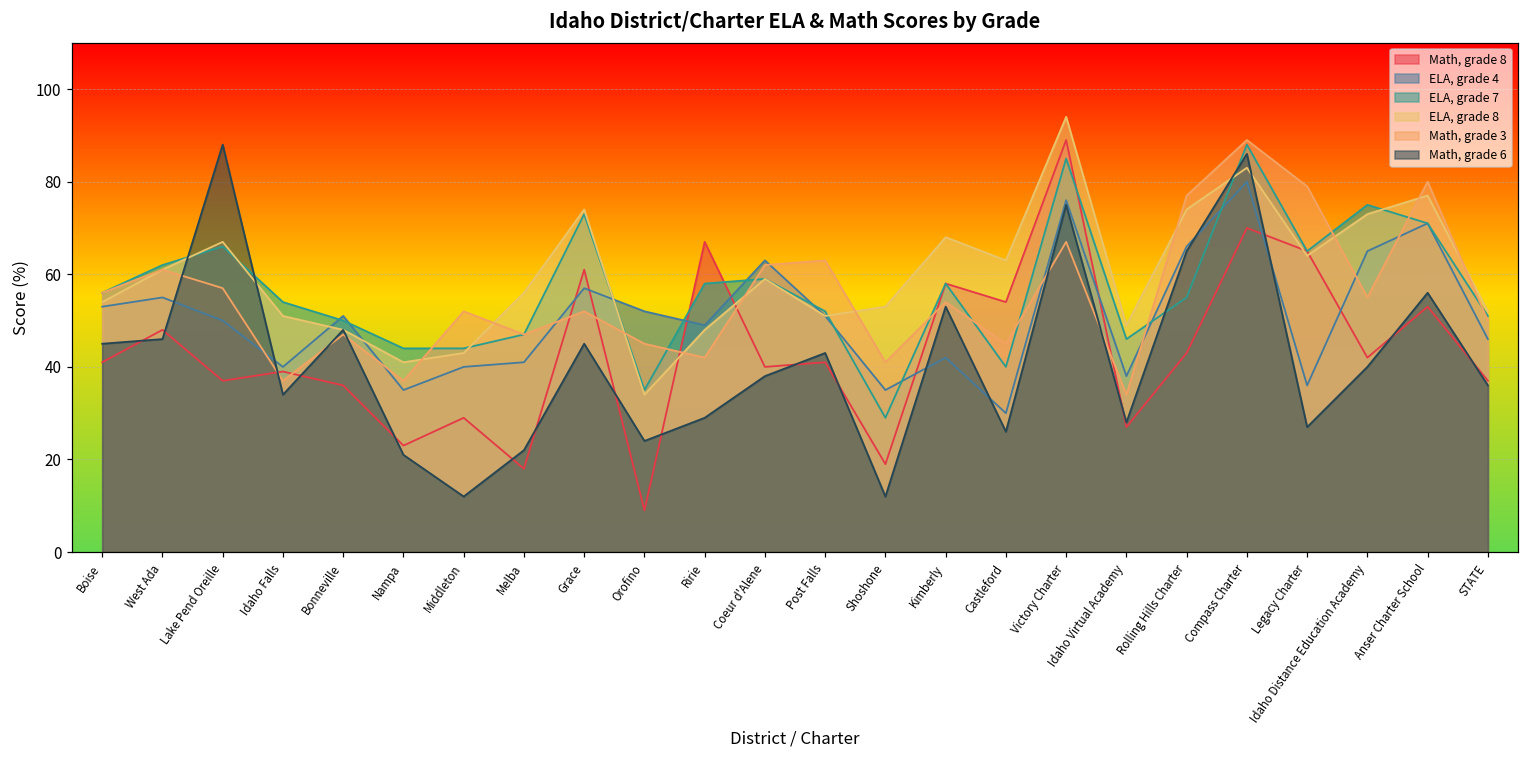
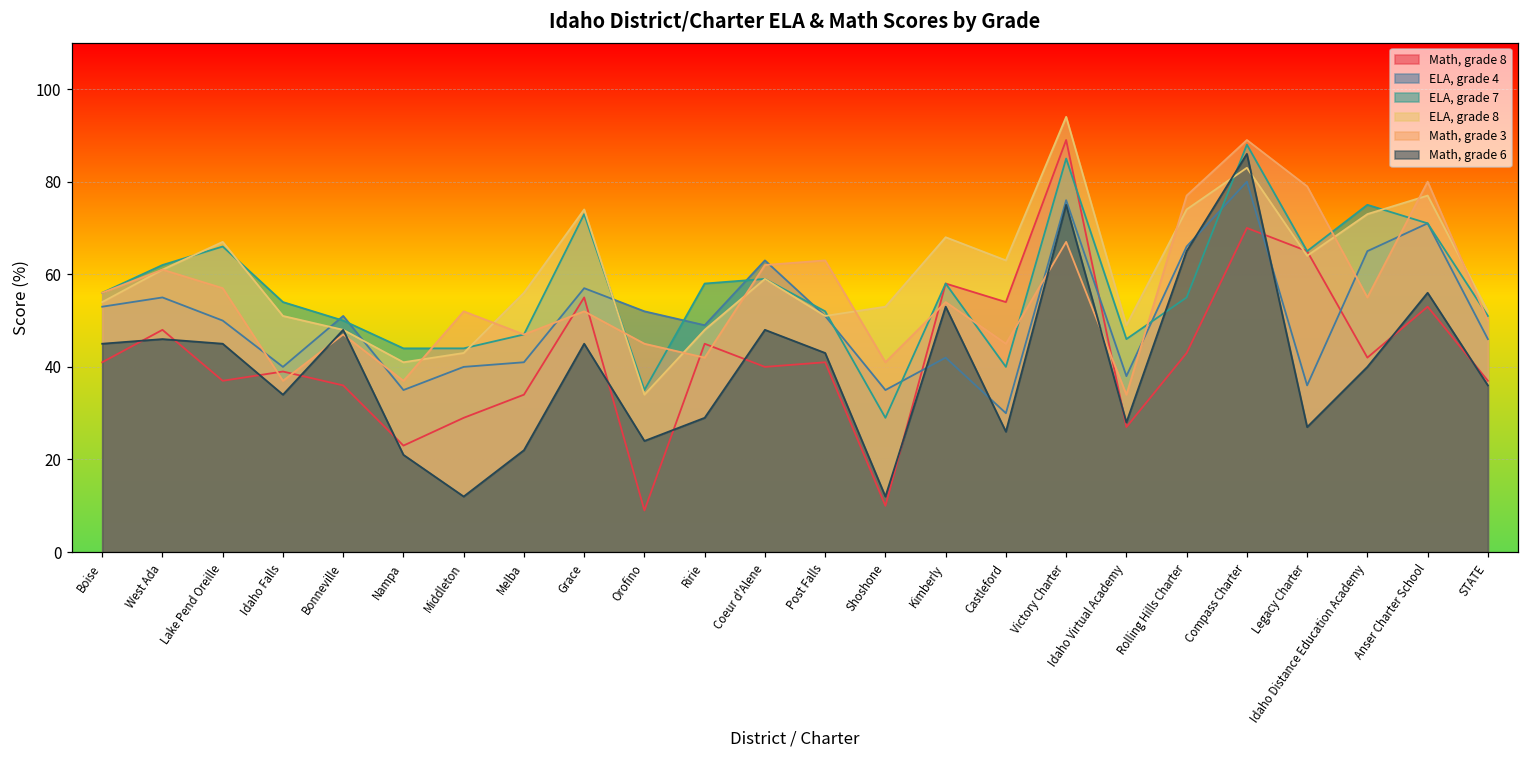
  {
    "Math, grade 8": {
      "Boise": 41,
      "West Ada": 48,
      "Lake Pend Oreille": 37,
      "Idaho Falls": 39,
      "Bonneville": 36,
      "Nampa": 23,
      "Middleton": 29,
-     "Melba": 18,
-     "Grace": 61,
+     "Melba": 34,
+     "Grace": 55,
      "Orofino": 9,
-     "Ririe": 67,
+     "Ririe": 45,
      "Coeur d'Alene": 40,
      "Post Falls": 41,
-     "Shoshone": 19,
+     "Shoshone": 10,
      "Castleford": 54,
      "Victory Charter": 89,
      "Idaho Virtual Academy": 27,
      "Rolling Hills Charter": 43,
      "Compass Charter": 70,
      "Idaho Distance Education Academy": 42,
      "Anser Charter School": 53,
      "STATE": 37
    },
    "Math, grade 6": {
      "Boise": 45,
      "West Ada": 46,
-     "Lake Pend Oreille": 88,
+     "Lake Pend Oreille": 45,
      "Idaho Falls": 34,
      "Nampa": 21,
      "Middleton": 12,
      "Melba": 22,
      "Grace": 45,
      "Orofino": 24,
      "Ririe": 29,
-     "Coeur d'Alene": 38,
+     "Coeur d'Alene": 48,
      "Post Falls": 43,
      "Shoshone": 12,
      "Kimberly": 53,
      "Castleford": 26,
      "Victory Charter": 75,
      "Idaho Virtual Academy": 28,
      "Rolling Hills Charter": 65,
      "Compass Charter": 86,
      "Legacy Charter": 27,
      "Idaho Distance Education Academy": 40,
      "Anser Charter School": 56,
      "STATE": 36
    }
  }
